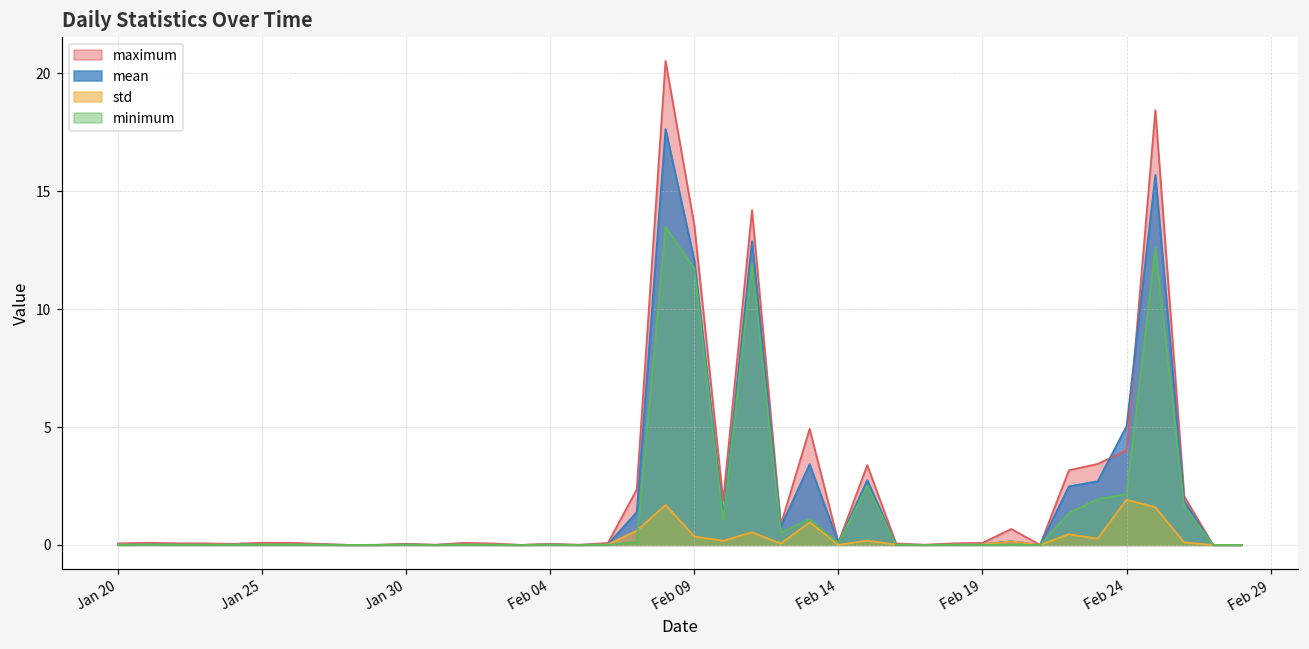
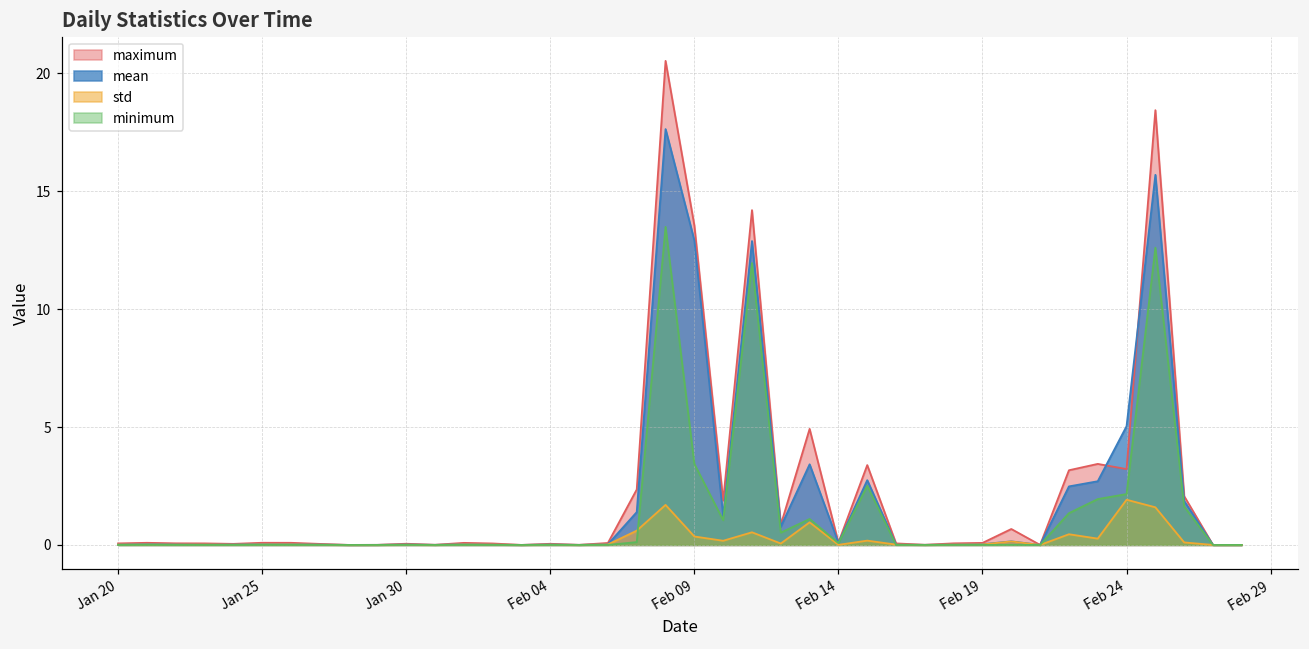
  {
    "maximum": {
      "Feb 09": 13.5,
-     "Feb 24": 4.0
+     "Feb 24": 3.2
    },
    "mean": {
-     "Feb 09": 12.1,
+     "Feb 09": 12.9,
      "Feb 24": 5.0
    },
    "std": {
      "Feb 09": 0.4,
      "Feb 24": 1.9
    },
    "minimum": {
-     "Feb 09": 11.7,
+     "Feb 09": 3.4,
      "Feb 24": 2.2
    }
  }
